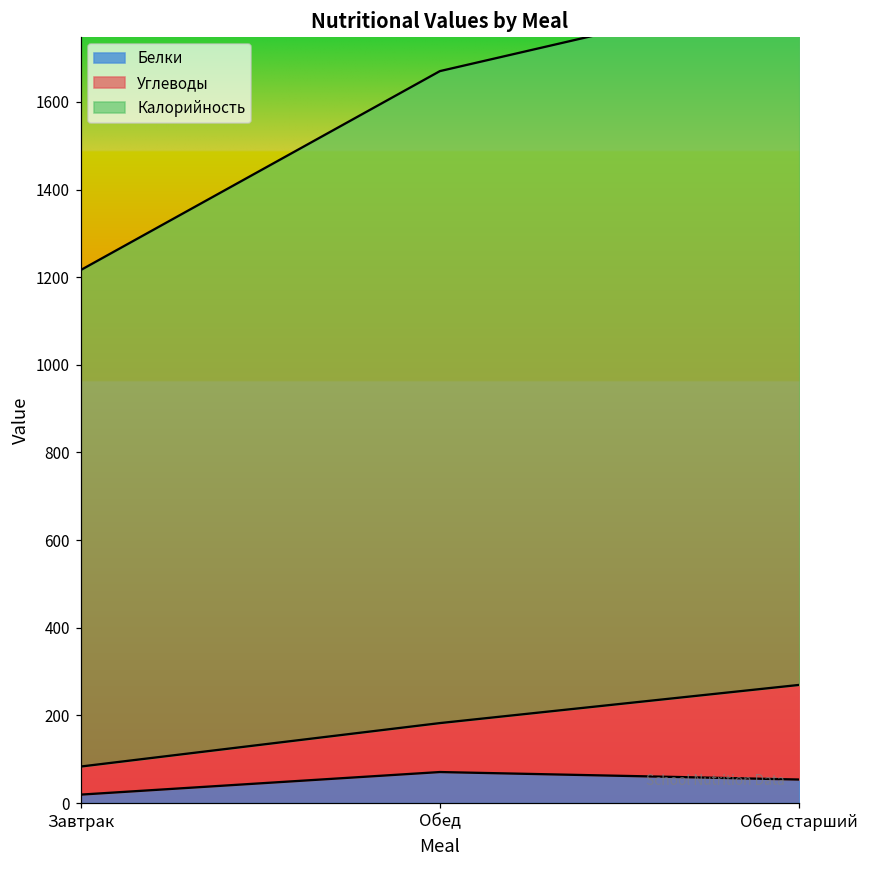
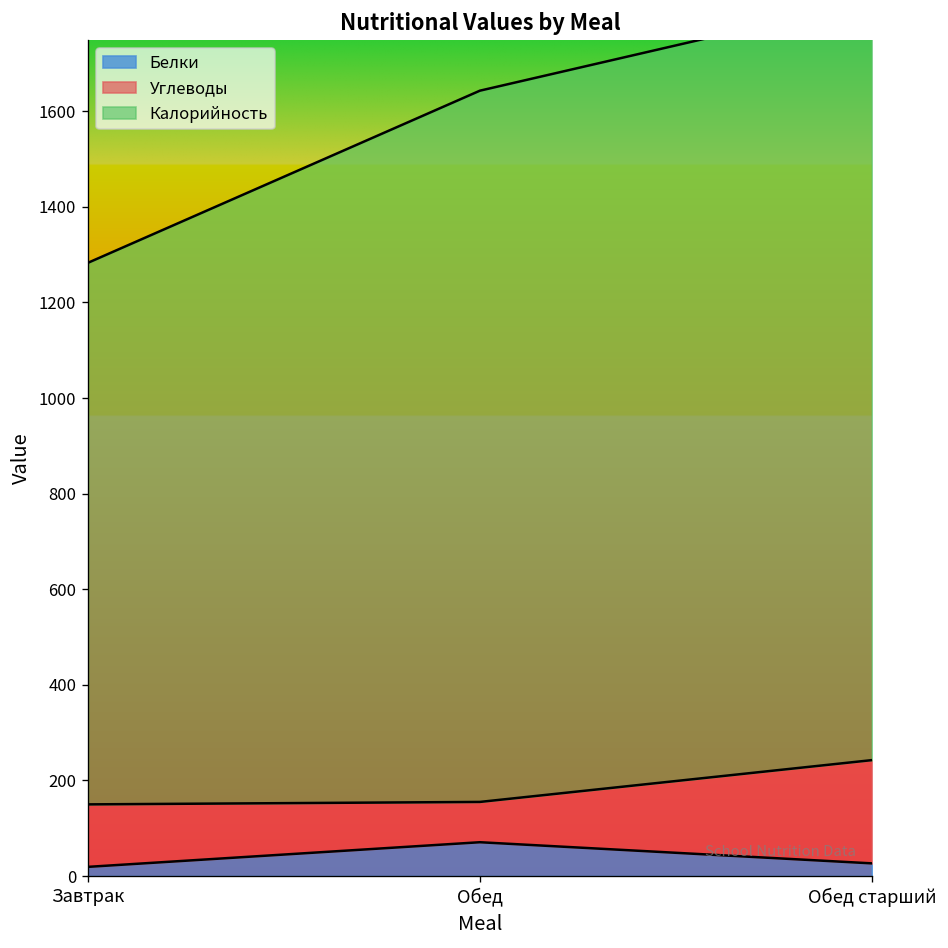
  {
    "Белки": {
      "Завтрак": 20,
      "Обед": 70,
-     "Обед старший": 50
+     "Обед старший": 30
    },
    "Углеводы": {
-     "Завтрак": 60,
-     "Обед": 110,
+     "Завтрак": 130,
+     "Обед": 80,
      "Обед старший": 220
    },
    "Калорийность": {
      "Завтрак": 1130,
      "Обед": 1490
    }
  }
